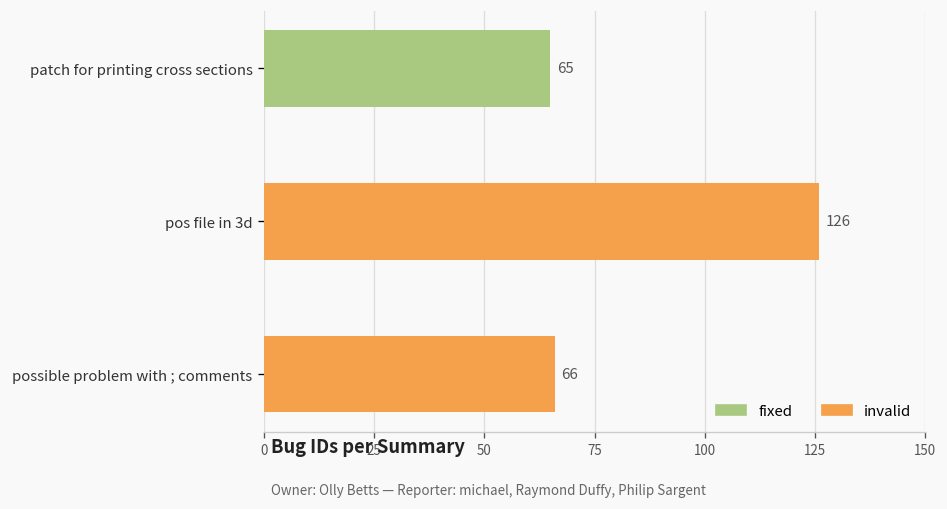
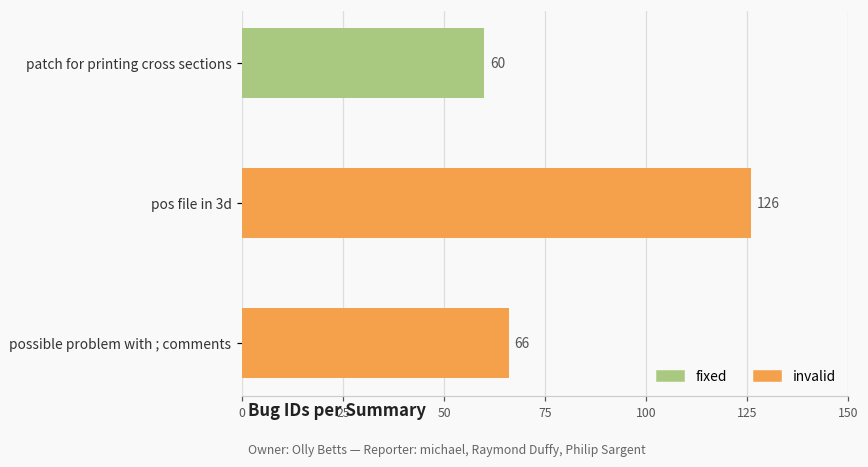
  {
-   "patch for printing cross sections": 65,
+   "patch for printing cross sections": 60,
    "pos file in 3d": 126,
    "possible problem with ; comments": 66
  }
